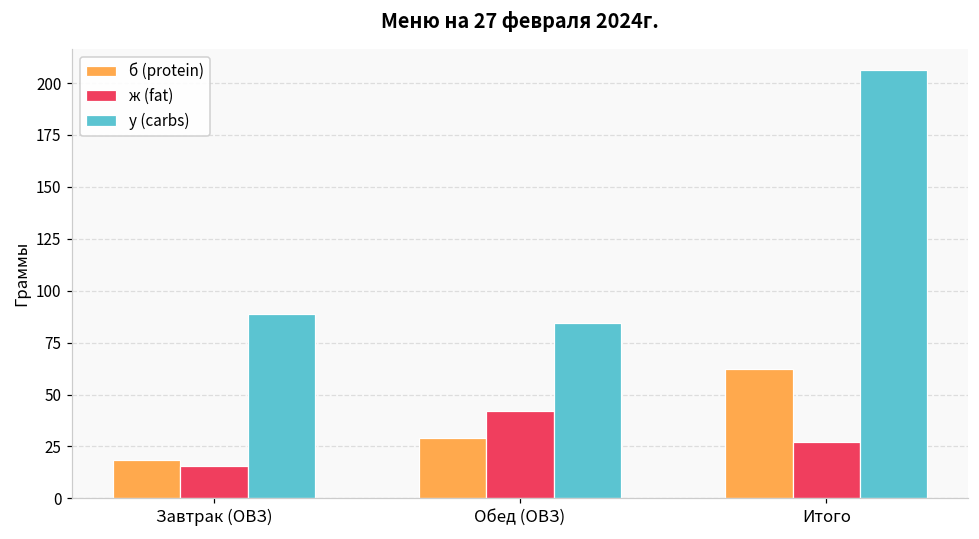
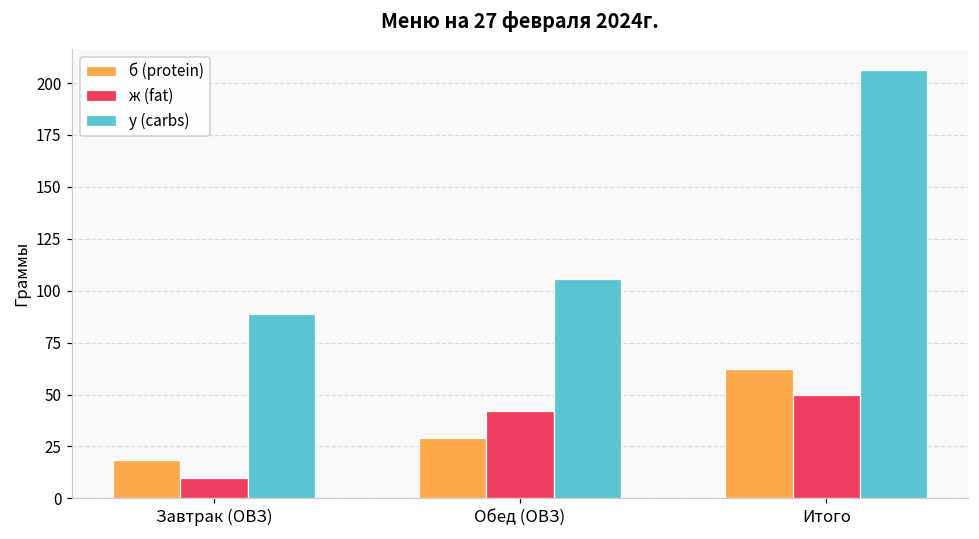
  {
    "б (protein)": {
      "Завтрак (ОВЗ)": 19,
      "Обед (ОВЗ)": 29,
      "Итого": 63
    },
    "ж (fat)": {
-     "Завтрак (ОВЗ)": 16,
+     "Завтрак (ОВЗ)": 10,
      "Обед (ОВЗ)": 42,
-     "Итого": 27
+     "Итого": 50
    },
    "у (carbs)": {
      "Завтрак (ОВЗ)": 89,
-     "Обед (ОВЗ)": 85,
+     "Обед (ОВЗ)": 106,
      "Итого": 206
    }
  }
